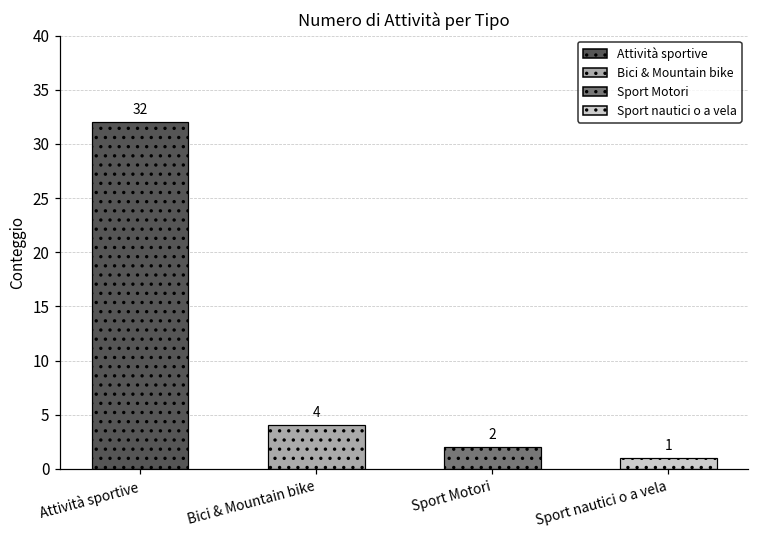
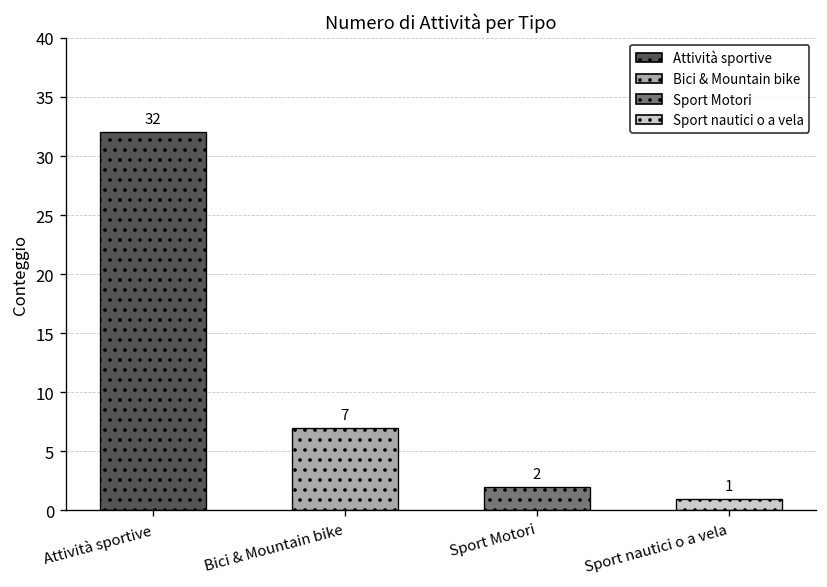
  {
    "Attività sportive": 32,
-   "Bici & Mountain bike": 4,
+   "Bici & Mountain bike": 7,
    "Sport Motori": 2,
    "Sport nautici o a vela": 1
  }
